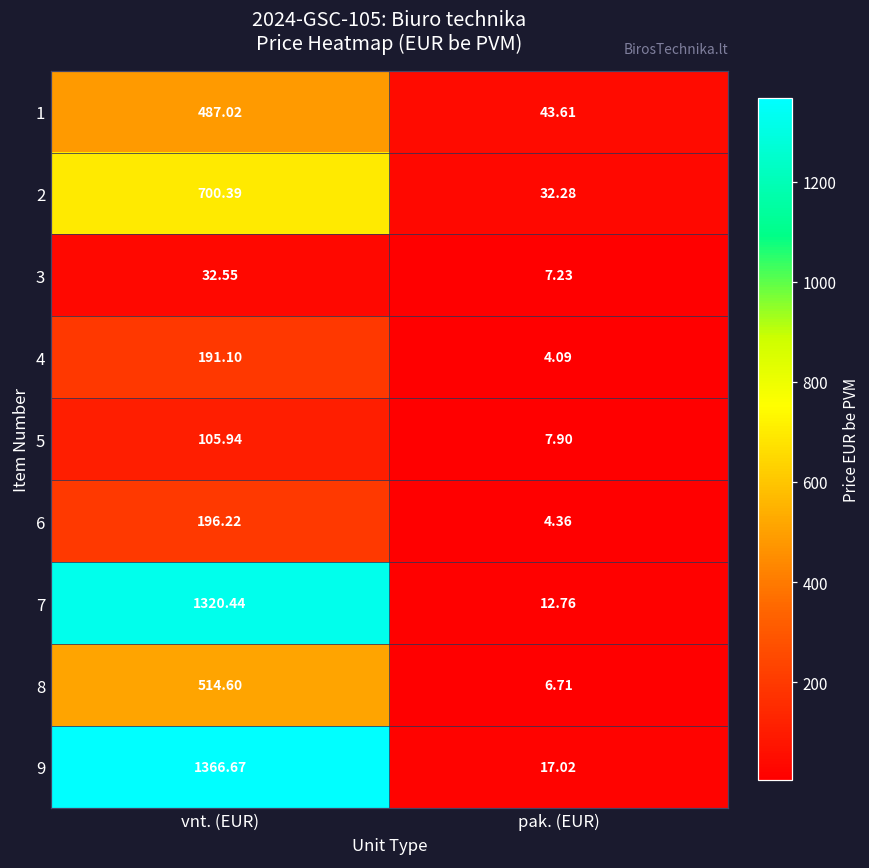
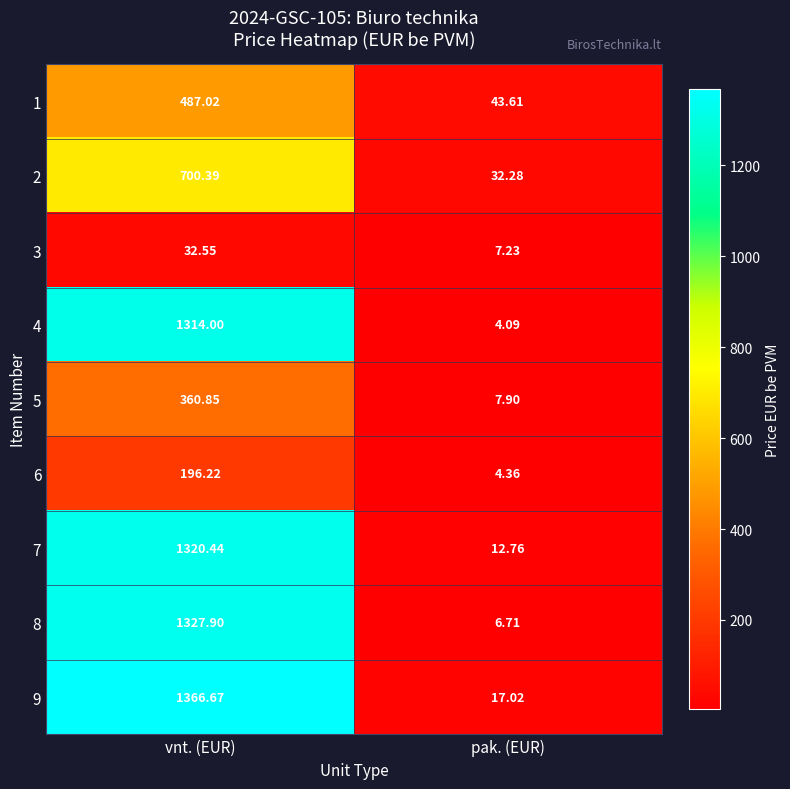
  {
    "1": {
      "vnt. (EUR)": 487.02,
      "pak. (EUR)": 43.61
    },
    "2": {
      "vnt. (EUR)": 700.39,
      "pak. (EUR)": 32.28
    },
    "3": {
      "vnt. (EUR)": 32.55,
      "pak. (EUR)": 7.23
    },
    "4": {
-     "vnt. (EUR)": 191.10,
+     "vnt. (EUR)": 1314.00,
      "pak. (EUR)": 4.09
    },
    "5": {
-     "vnt. (EUR)": 105.94,
+     "vnt. (EUR)": 360.85,
      "pak. (EUR)": 7.90
    },
    "6": {
      "vnt. (EUR)": 196.22,
      "pak. (EUR)": 4.36
    },
    "7": {
      "vnt. (EUR)": 1320.44,
      "pak. (EUR)": 12.76
    },
    "8": {
-     "vnt. (EUR)": 514.60,
+     "vnt. (EUR)": 1327.90,
      "pak. (EUR)": 6.71
    },
    "9": {
      "vnt. (EUR)": 1366.67,
      "pak. (EUR)": 17.02
    }
  }
